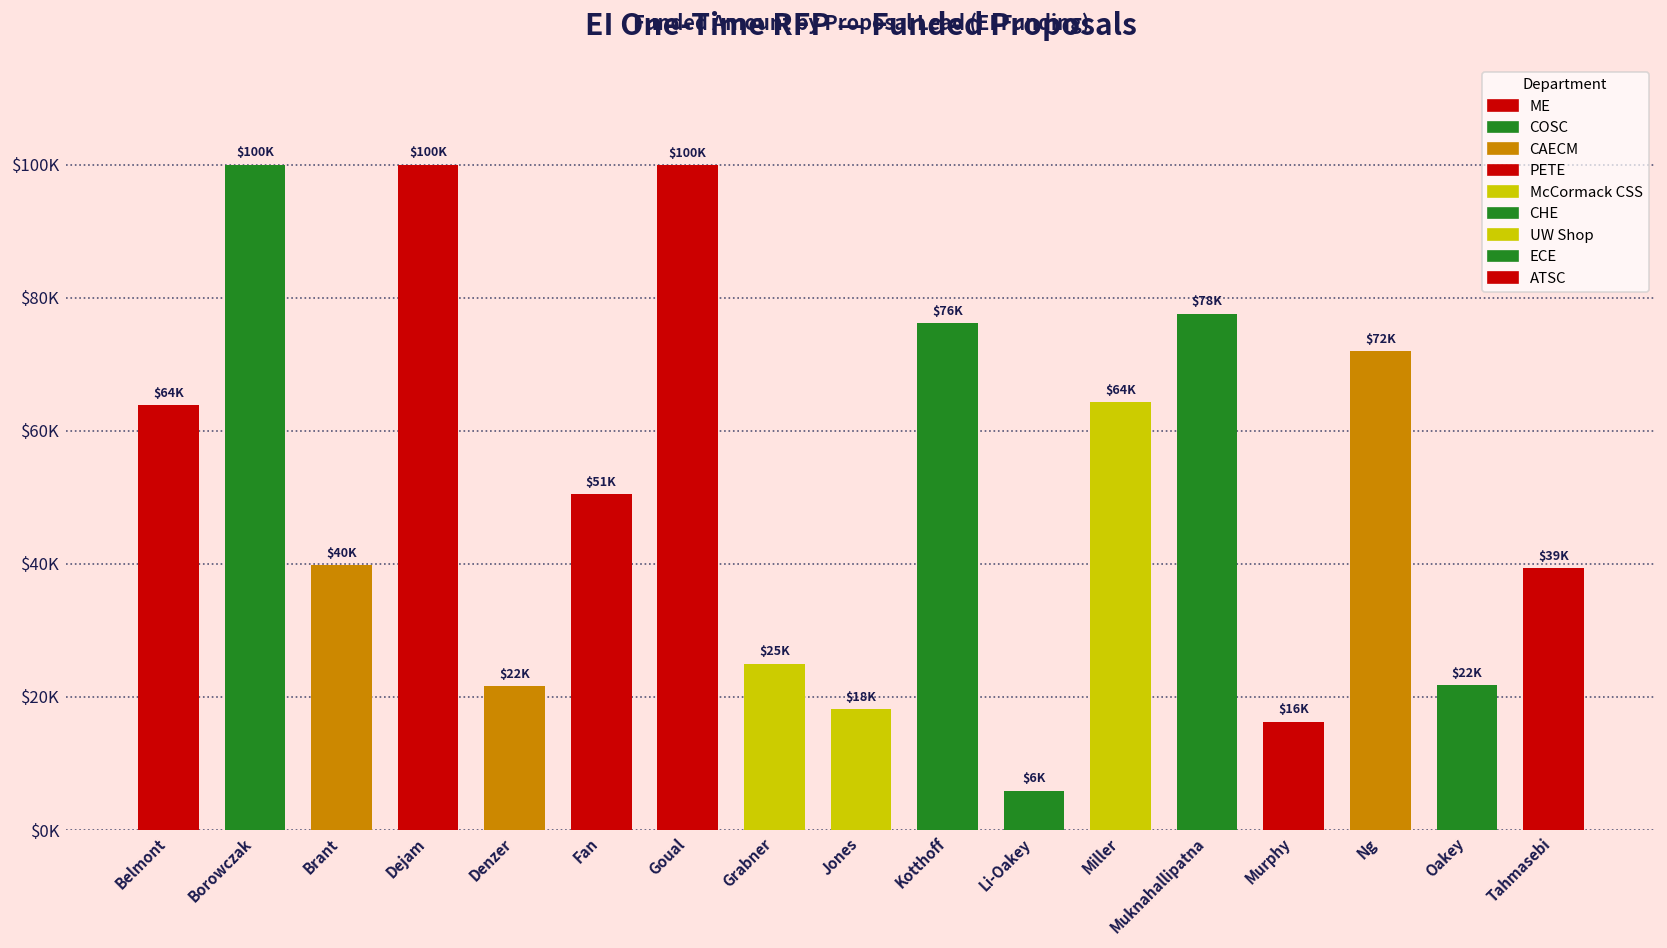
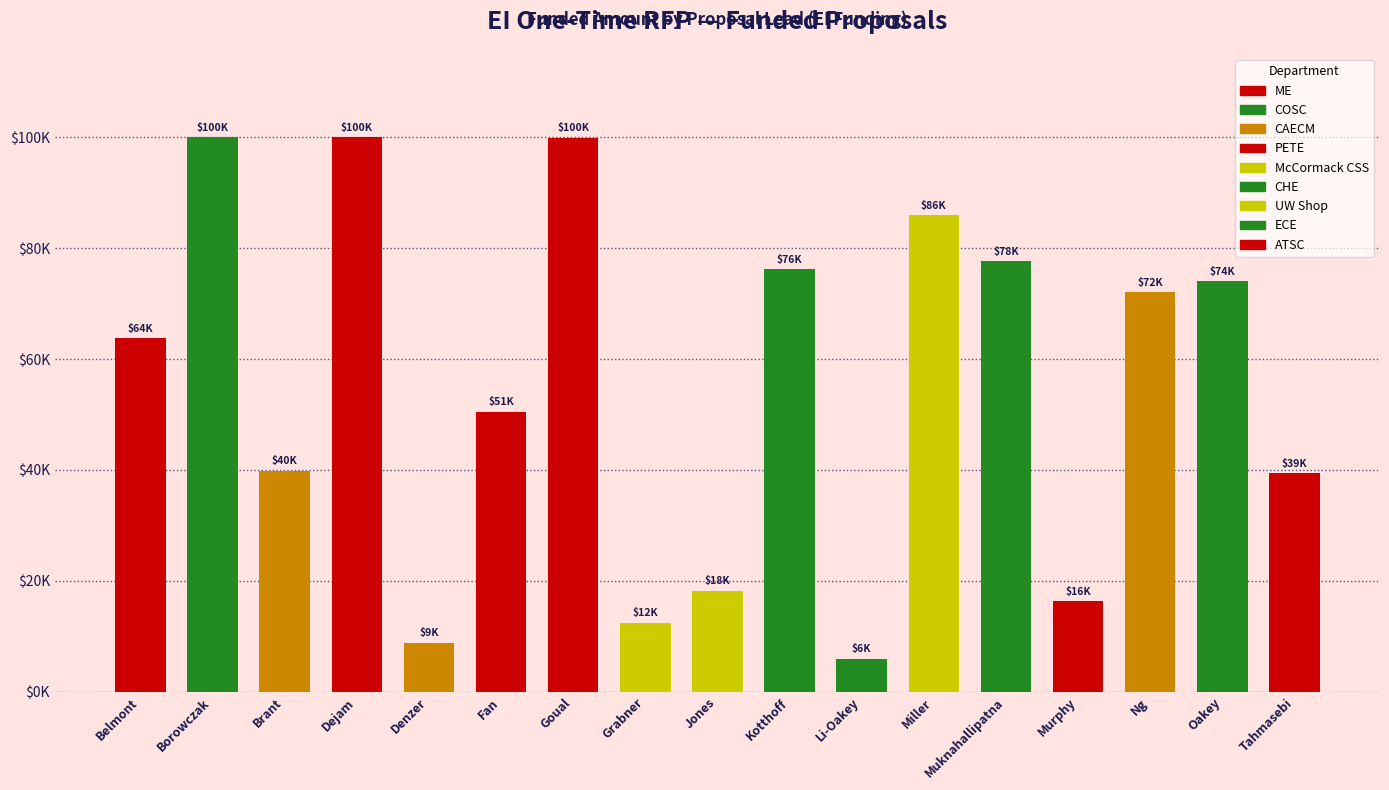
  {
    "Belmont": "$64K",
    "Borowczak": "$100K",
    "Brant": "$40K",
    "Dejam": "$100K",
-   "Denzer": "$22K",
+   "Denzer": "$9K",
    "Fan": "$51K",
    "Goual": "$100K",
-   "Grabner": "$25K",
+   "Grabner": "$12K",
    "Jones": "$18K",
    "Kotthoff": "$76K",
    "Li-Oakey": "$6K",
-   "Miller": "$64K",
+   "Miller": "$86K",
    "Muknahallipatna": "$78K",
    "Murphy": "$16K",
    "Ng": "$72K",
-   "Oakey": "$22K",
+   "Oakey": "$74K",
    "Tahmasebi": "$39K"
  }
